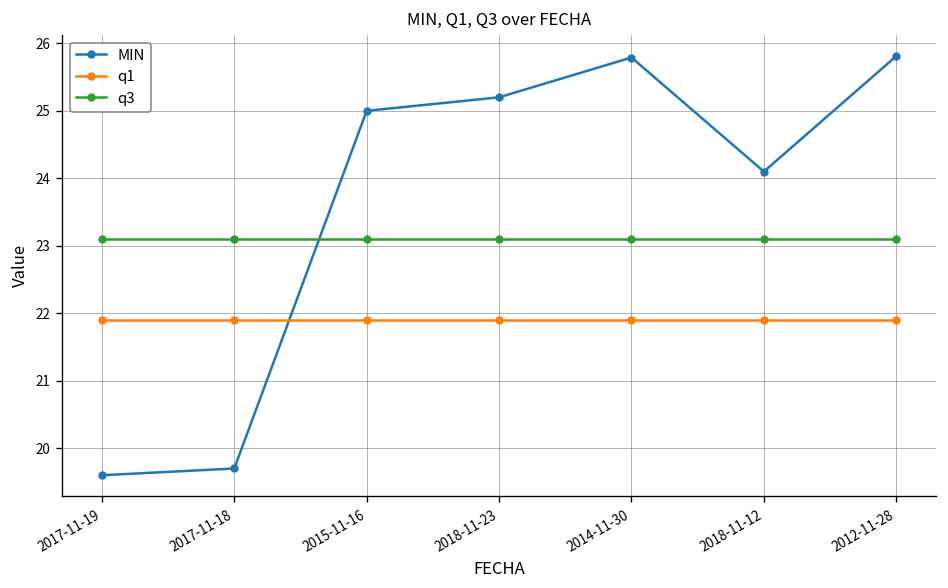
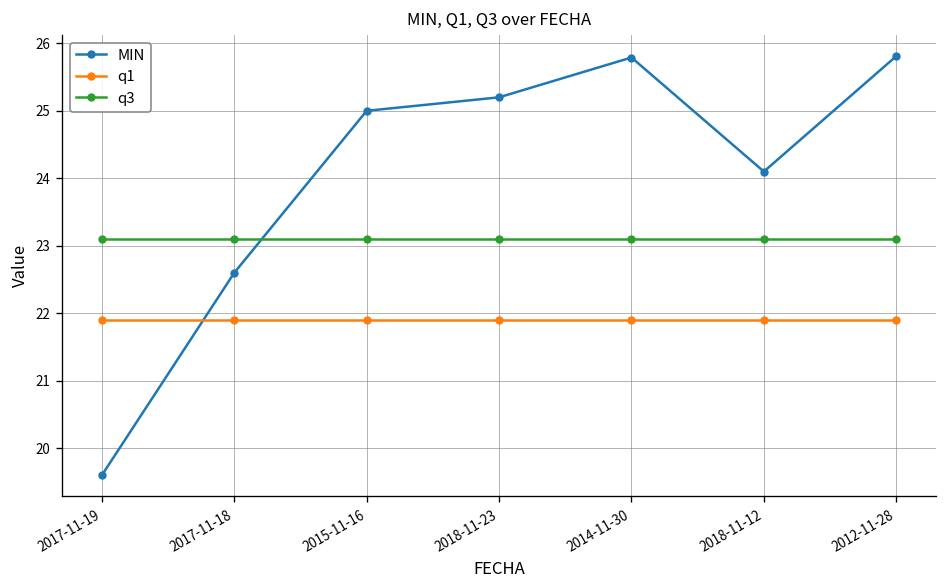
  {
    "MIN": {
      "2017-11-19": 19.6,
-     "2017-11-18": 19.7,
+     "2017-11-18": 22.6,
      "2015-11-16": 25.0,
      "2018-11-23": 25.2,
      "2014-11-30": 25.8,
      "2018-11-12": 24.1,
      "2012-11-28": 25.8
    },
    "q1": {
      "2017-11-19": 21.9,
      "2017-11-18": 21.9,
      "2015-11-16": 21.9,
      "2018-11-23": 21.9,
      "2014-11-30": 21.9,
      "2018-11-12": 21.9,
      "2012-11-28": 21.9
    },
    "q3": {
      "2017-11-19": 23.1,
      "2017-11-18": 23.1,
      "2015-11-16": 23.1,
      "2018-11-23": 23.1,
      "2014-11-30": 23.1,
      "2018-11-12": 23.1,
      "2012-11-28": 23.1
    }
  }
